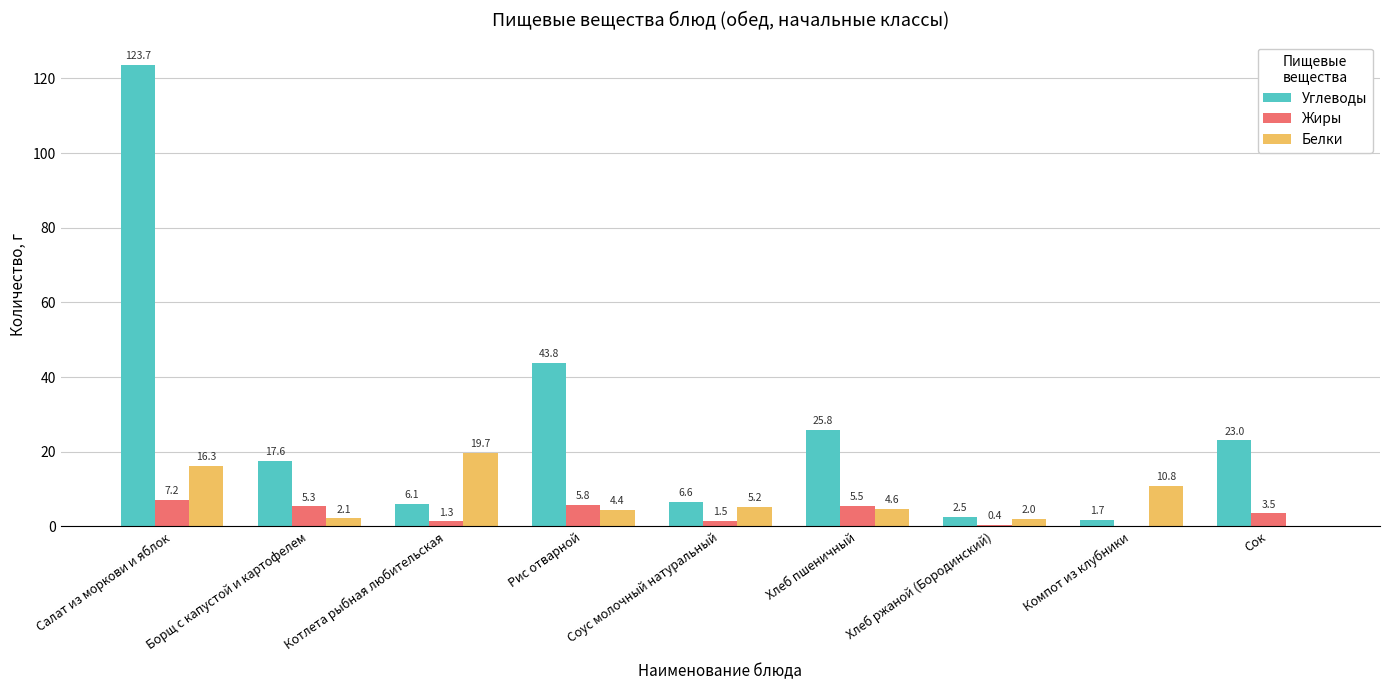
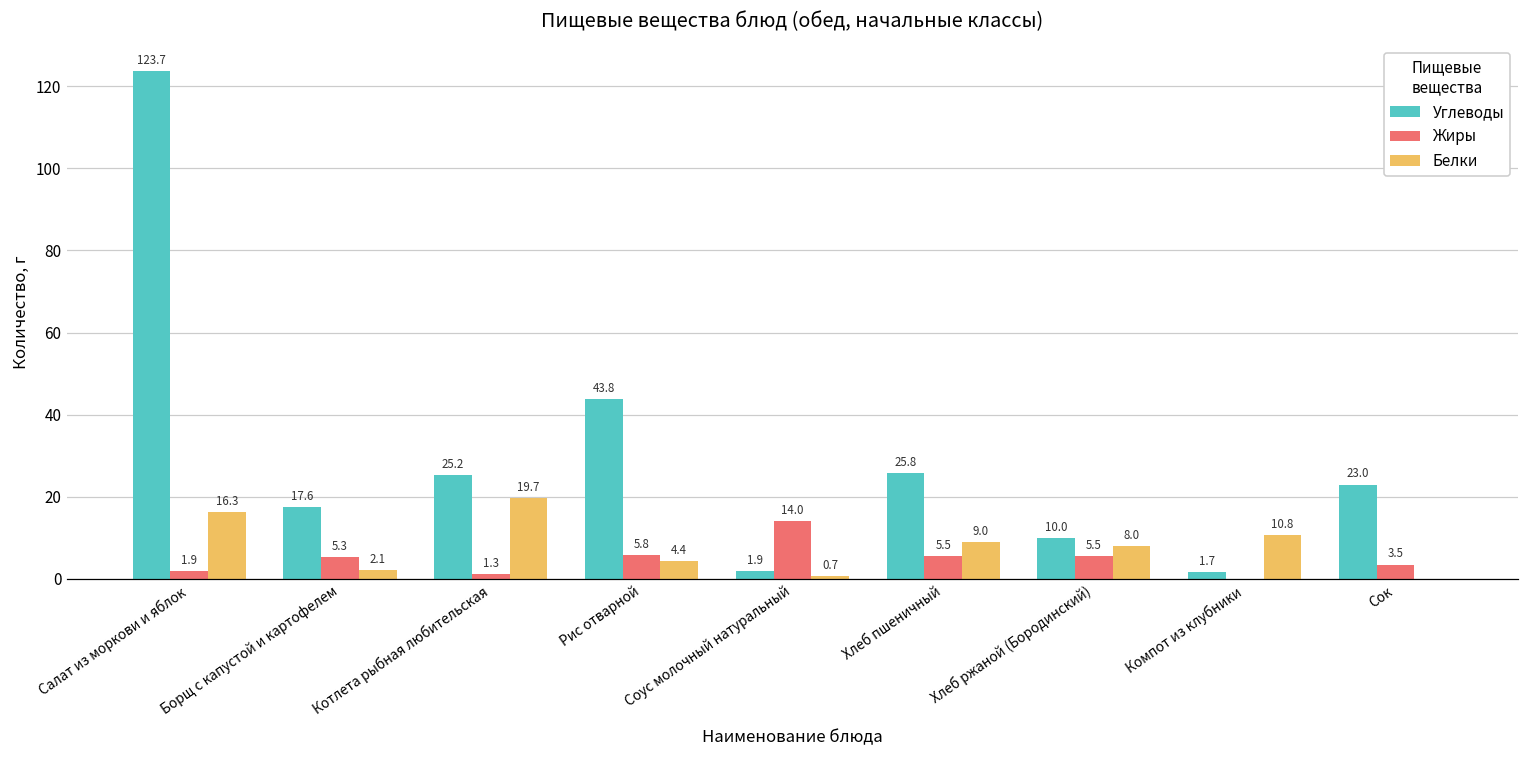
  {
    "Углеводы": {
      "Салат из моркови и яблок": 123.7,
      "Борщ с капустой и картофелем": 17.6,
-     "Котлета рыбная любительская": 6.1,
+     "Котлета рыбная любительская": 25.2,
      "Рис отварной": 43.8,
-     "Соус молочный натуральный": 6.6,
+     "Соус молочный натуральный": 1.9,
      "Хлеб пшеничный": 25.8,
-     "Хлеб ржаной (Бородинский)": 2.5,
+     "Хлеб ржаной (Бородинский)": 10.0,
      "Компот из клубники": 1.7,
      "Сок": 23.0
    },
    "Жиры": {
-     "Салат из моркови и яблок": 7.2,
+     "Салат из моркови и яблок": 1.9,
      "Борщ с капустой и картофелем": 5.3,
      "Котлета рыбная любительская": 1.3,
      "Рис отварной": 5.8,
-     "Соус молочный натуральный": 1.5,
+     "Соус молочный натуральный": 14.0,
      "Хлеб пшеничный": 5.5,
-     "Хлеб ржаной (Бородинский)": 0.4,
+     "Хлеб ржаной (Бородинский)": 5.5,
      "Сок": 3.5
    },
    "Белки": {
      "Салат из моркови и яблок": 16.3,
      "Борщ с капустой и картофелем": 2.1,
      "Котлета рыбная любительская": 19.7,
      "Рис отварной": 4.4,
-     "Соус молочный натуральный": 5.2,
-     "Хлеб пшеничный": 4.6,
-     "Хлеб ржаной (Бородинский)": 2.0,
+     "Соус молочный натуральный": 0.7,
+     "Хлеб пшеничный": 9.0,
+     "Хлеб ржаной (Бородинский)": 8.0,
      "Компот из клубники": 10.8
    }
  }
